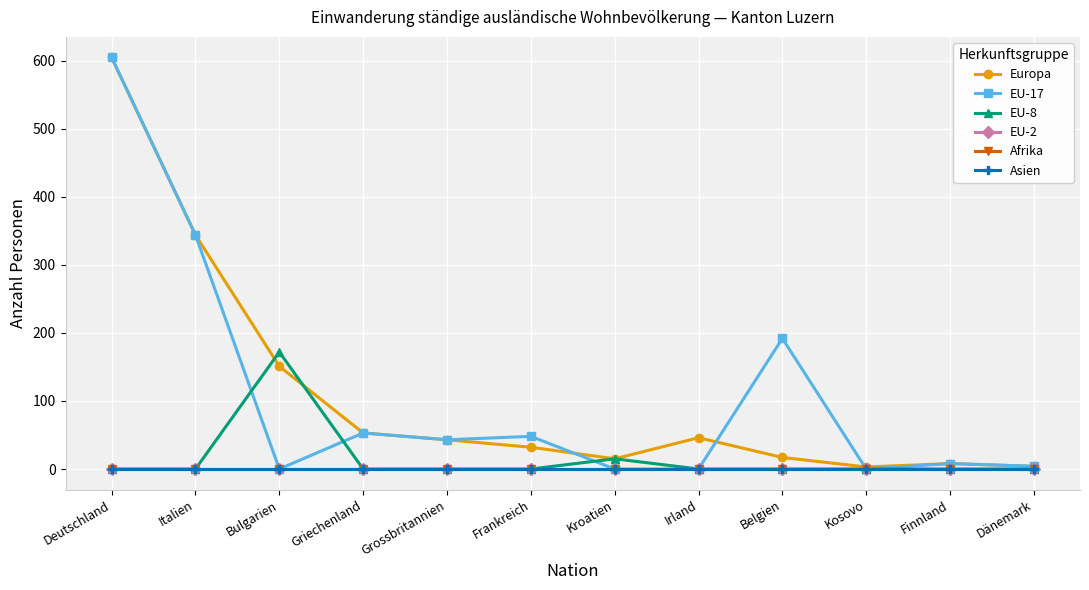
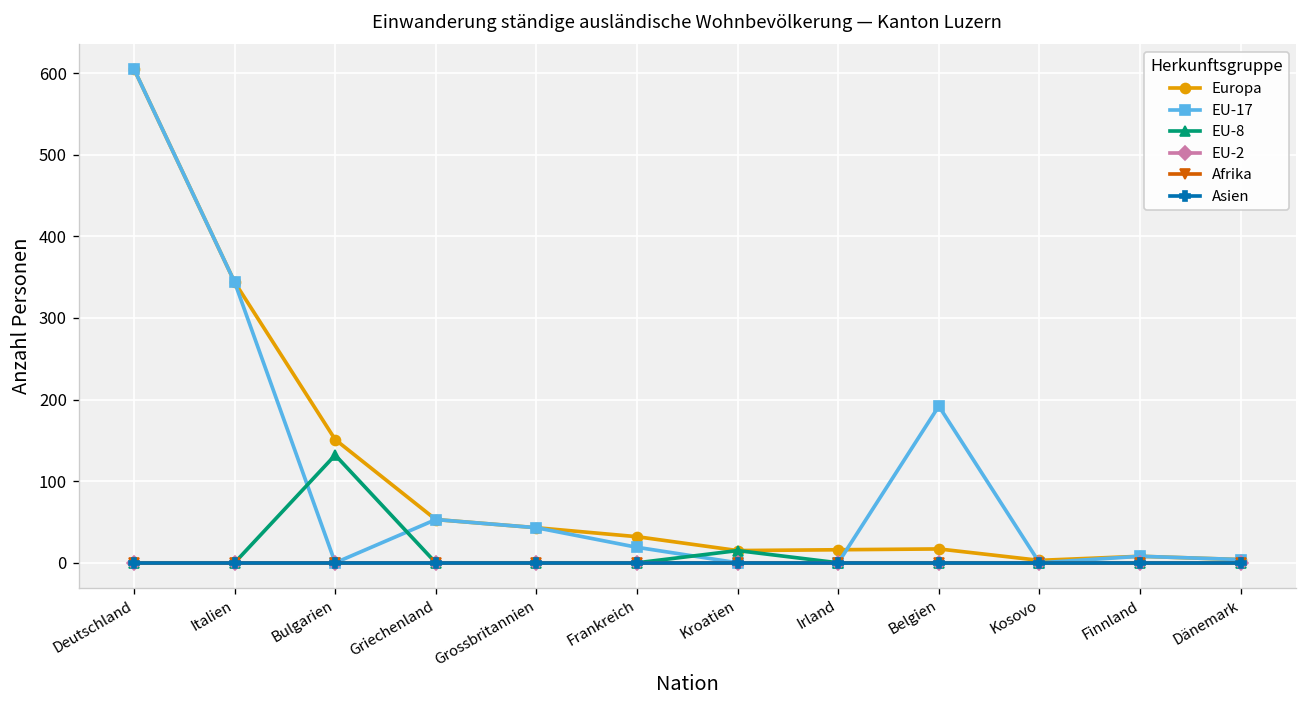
  {
    "Europa": {
      "Bulgarien": 150,
      "Frankreich": 30,
-     "Irland": 50,
+     "Irland": 20,
      "Belgien": 20
    },
    "EU-17": {
-     "Frankreich": 50,
+     "Frankreich": 20,
      "Belgien": 190
    },
    "EU-8": {
-     "Bulgarien": 170
+     "Bulgarien": 130
    }
  }
